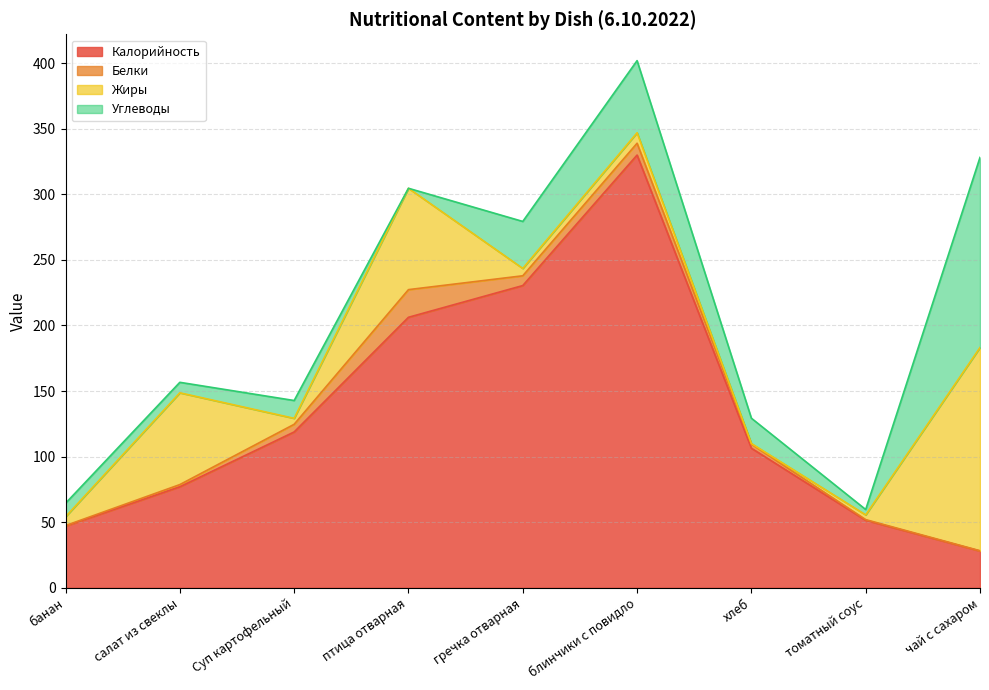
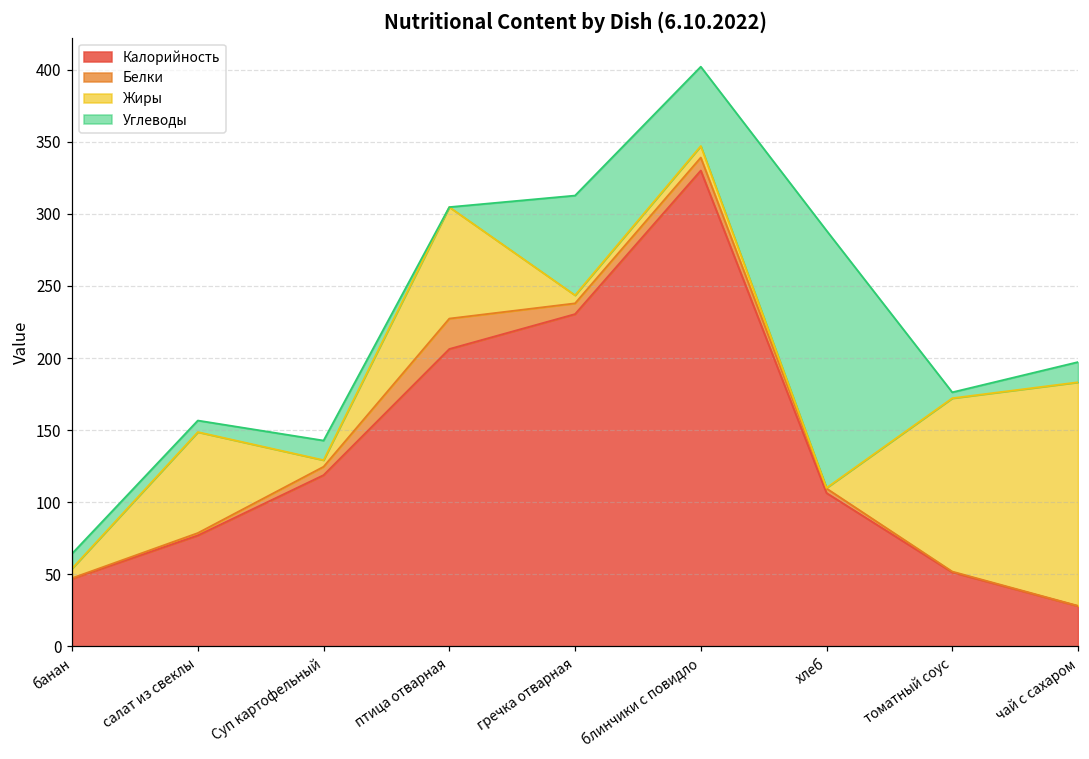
  {
    "Жиры": {
      "банан": 7,
      "салат из свеклы": 70,
      "Суп картофельный": 5,
      "гречка отварная": 6,
      "блинчики с повидло": 8,
-     "томатный соус": 4,
+     "томатный соус": 120,
      "чай с сахаром": 155
    },
    "Углеводы": {
      "банан": 10,
      "салат из свеклы": 8,
      "Суп картофельный": 14,
-     "гречка отварная": 36,
+     "гречка отварная": 69,
      "блинчики с повидло": 55,
-     "хлеб": 19,
+     "хлеб": 178,
      "томатный соус": 4,
-     "чай с сахаром": 145
+     "чай с сахаром": 14
    }
  }
